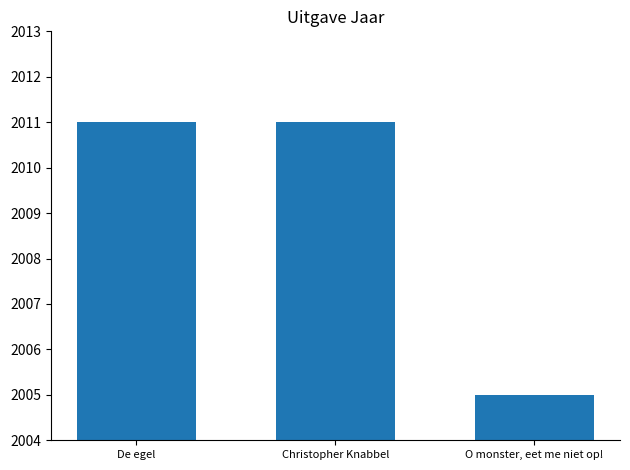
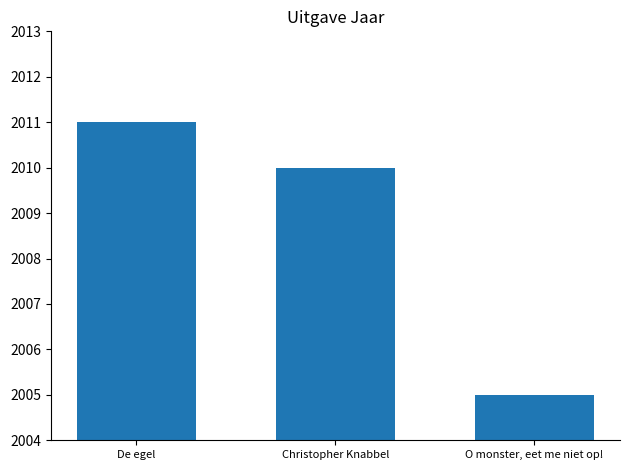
  {
    "De egel": 2011,
-   "Christopher Knabbel": 2011,
+   "Christopher Knabbel": 2010,
    "O monster, eet me niet op!": 2005
  }
